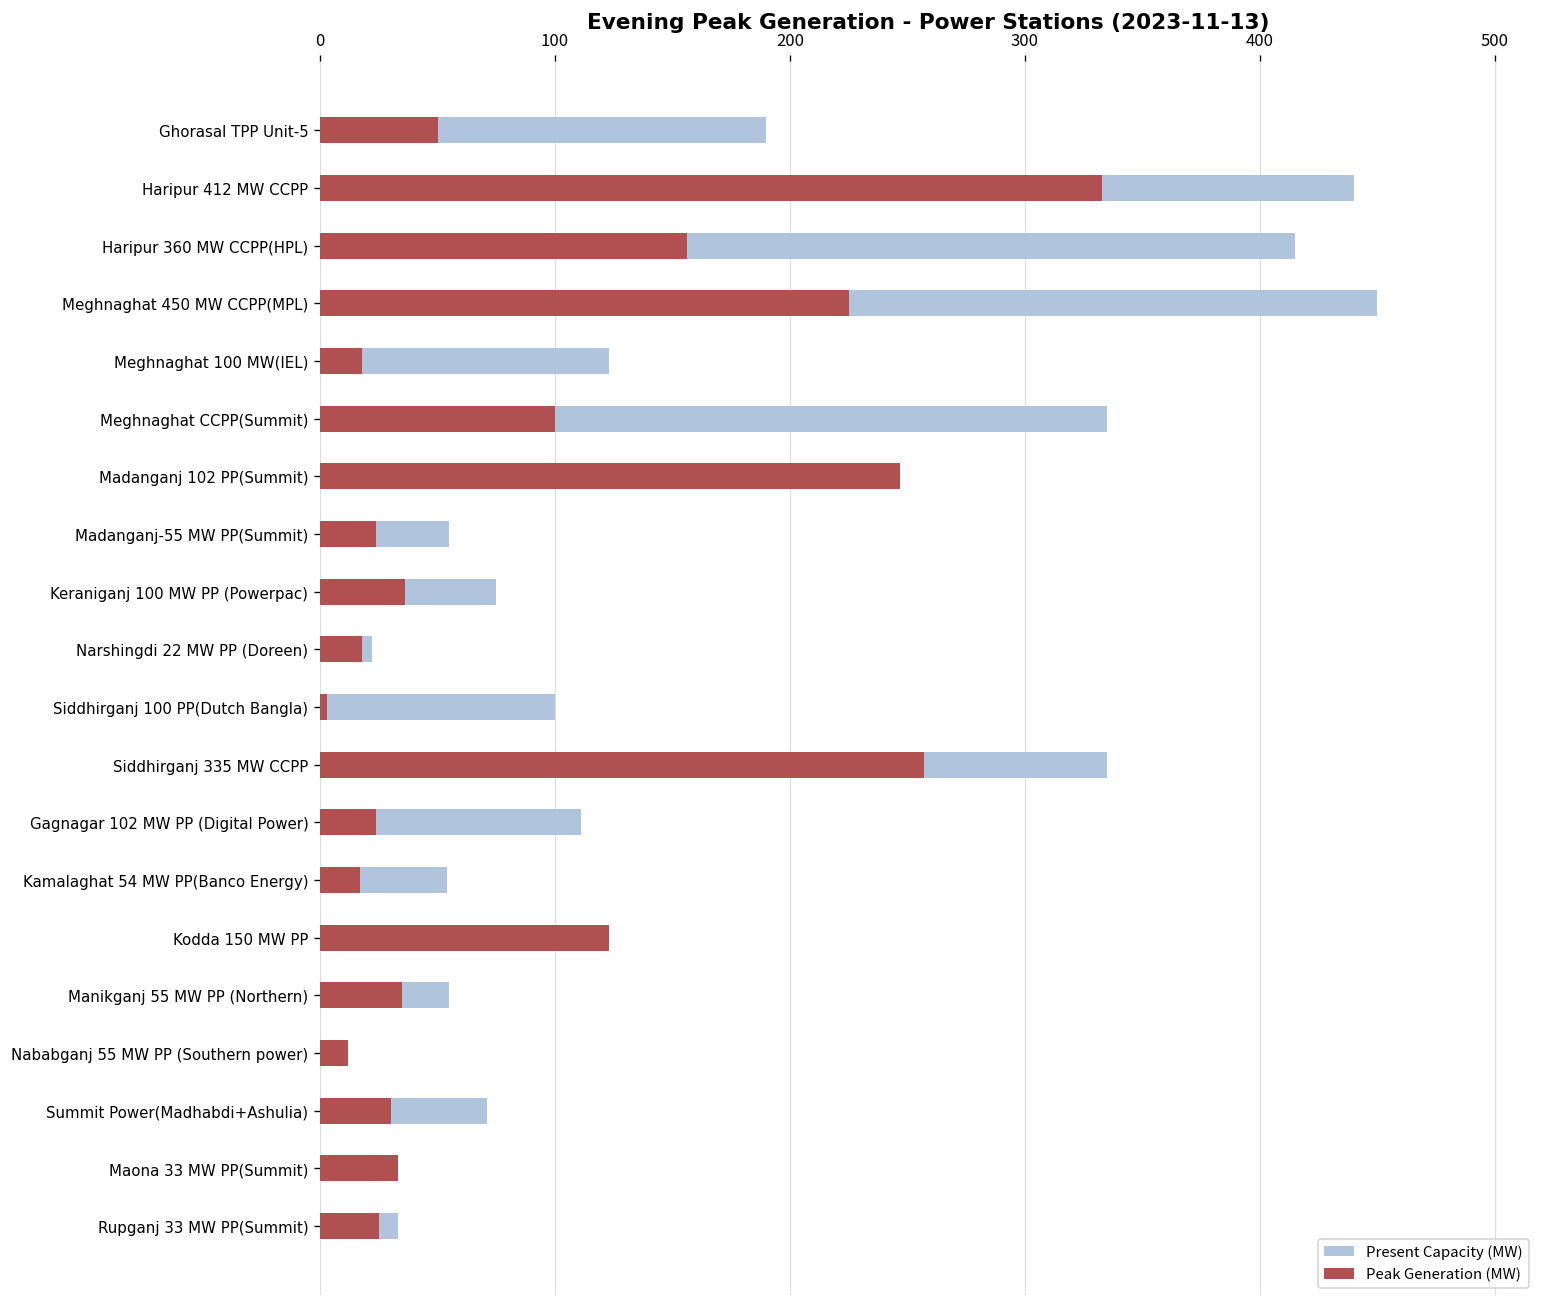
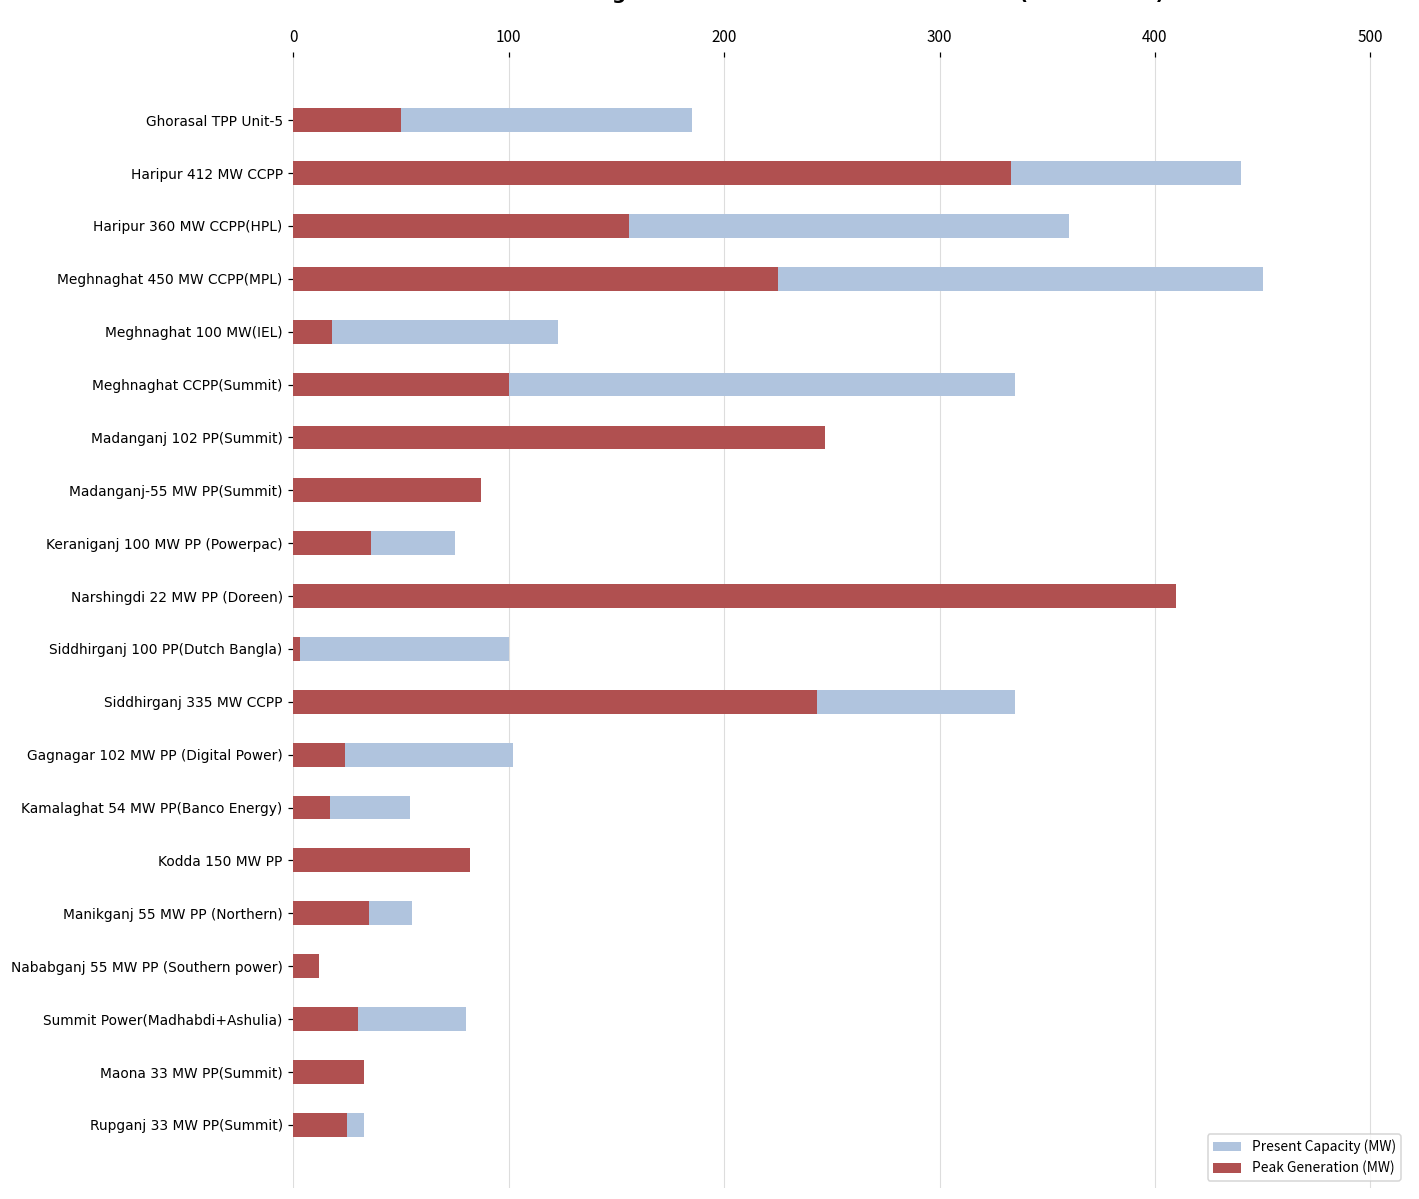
  {
    "Present Capacity (MW)": {
-     "Ghorasal TPP Unit-5": 190,
+     "Ghorasal TPP Unit-5": 185,
      "Haripur 412 MW CCPP": 440,
-     "Haripur 360 MW CCPP(HPL)": 415,
+     "Haripur 360 MW CCPP(HPL)": 360,
      "Meghnaghat 450 MW CCPP(MPL)": 450,
      "Meghnaghat 100 MW(IEL)": 123,
      "Meghnaghat CCPP(Summit)": 335,
-     "Madanganj-55 MW PP(Summit)": 55,
+     "Madanganj-55 MW PP(Summit)": 60,
      "Keraniganj 100 MW PP (Powerpac)": 75,
      "Siddhirganj 100 PP(Dutch Bangla)": 100,
      "Siddhirganj 335 MW CCPP": 335,
-     "Gagnagar 102 MW PP (Digital Power)": 111,
+     "Gagnagar 102 MW PP (Digital Power)": 102,
      "Kamalaghat 54 MW PP(Banco Energy)": 54,
      "Manikganj 55 MW PP (Northern)": 55,
-     "Summit Power(Madhabdi+Ashulia)": 71,
+     "Summit Power(Madhabdi+Ashulia)": 80,
      "Maona 33 MW PP(Summit)": 33,
      "Rupganj 33 MW PP(Summit)": 33
    },
    "Peak Generation (MW)": {
      "Madanganj 102 PP(Summit)": 247,
-     "Madanganj-55 MW PP(Summit)": 24,
-     "Narshingdi 22 MW PP (Doreen)": 18,
-     "Siddhirganj 335 MW CCPP": 257,
-     "Kodda 150 MW PP": 123,
+     "Madanganj-55 MW PP(Summit)": 87,
+     "Narshingdi 22 MW PP (Doreen)": 410,
+     "Siddhirganj 335 MW CCPP": 243,
+     "Kodda 150 MW PP": 82,
      "Nababganj 55 MW PP (Southern power)": 12,
      "Maona 33 MW PP(Summit)": 33
    }
  }
